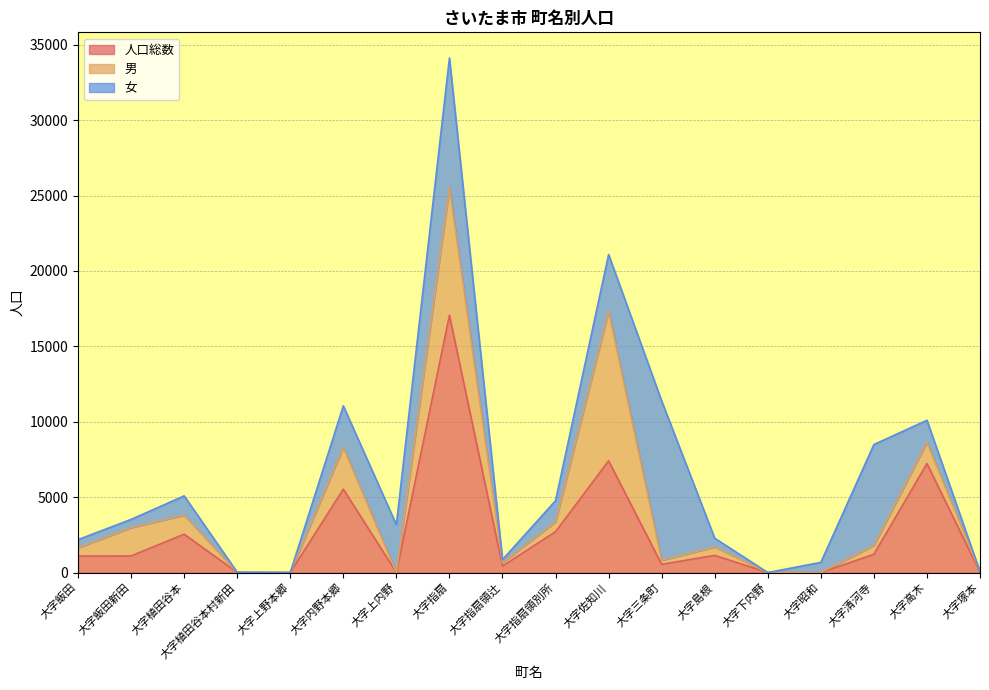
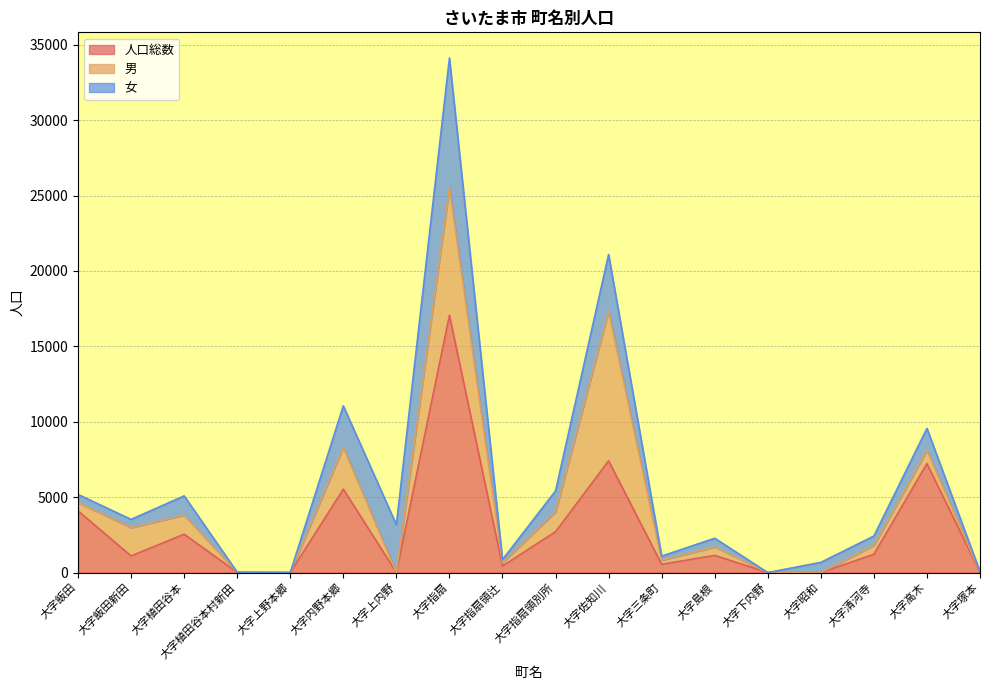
  {
    "人口総数": {
-     "大字飯田": 1100,
+     "大字飯田": 4100,
      "大字飯田新田": 1100,
      "大字植田谷本": 2500,
      "大字内野本郷": 5500,
      "大字指扇": 17100,
      "大字指扇領辻": 400,
      "大字指扇領別所": 2700,
      "大字佐知川": 7400,
      "大字三条町": 500,
      "大字島根": 1100,
      "大字清河寺": 1200,
      "大字高木": 7200
    },
    "男": {
      "大字飯田": 600,
      "大字飯田新田": 1900,
      "大字植田谷本": 1300,
      "大字内野本郷": 2800,
      "大字指扇": 8500,
      "大字指扇領辻": 200,
-     "大字指扇領別所": 700,
+     "大字指扇領別所": 1300,
      "大字佐知川": 9900,
      "大字三条町": 300,
      "大字島根": 600,
      "大字清河寺": 600,
-     "大字高木": 1400
+     "大字高木": 900
    },
    "女": {
      "大字飯田": 500,
      "大字飯田新田": 500,
      "大字植田谷本": 1300,
      "大字内野本郷": 2700,
      "大字上内野": 3200,
      "大字指扇": 8600,
      "大字指扇領辻": 200,
      "大字指扇領別所": 1400,
      "大字佐知川": 3800,
-     "大字三条町": 10600,
+     "大字三条町": 300,
      "大字島根": 600,
      "大字昭和": 700,
-     "大字清河寺": 6700,
+     "大字清河寺": 600,
      "大字高木": 1500
    }
  }
